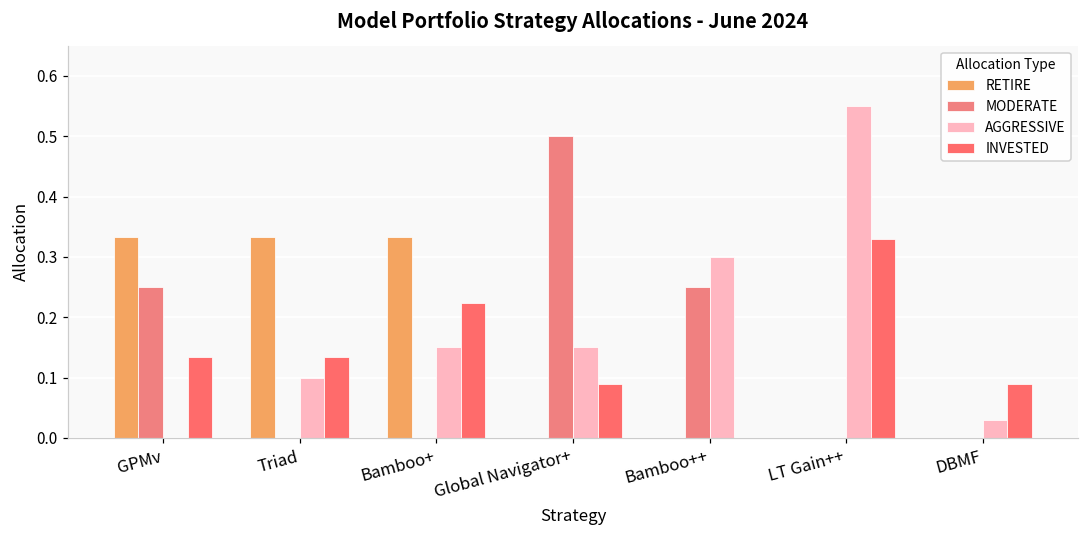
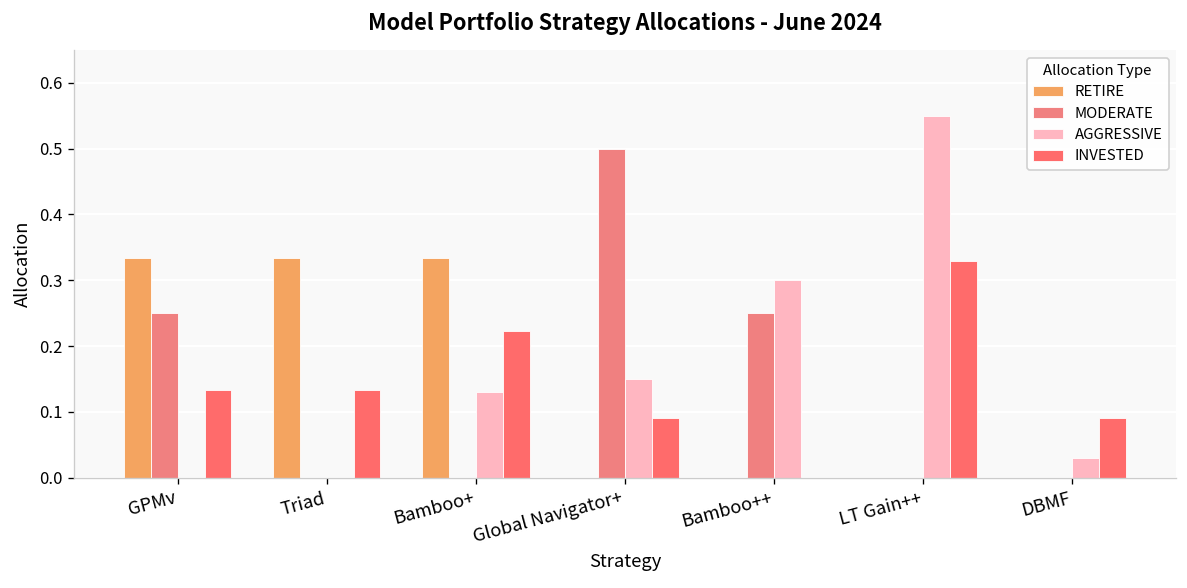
  {
    "AGGRESSIVE": {
      "GPMv": 0.00,
-     "Triad": 0.1,
-     "Bamboo+": 0.15,
+     "Triad": 0.0,
+     "Bamboo+": 0.13,
      "Global Navigator+": 0.15,
      "Bamboo++": 0.30,
      "LT Gain++": 0.55,
      "DBMF": 0.03
    }
  }
